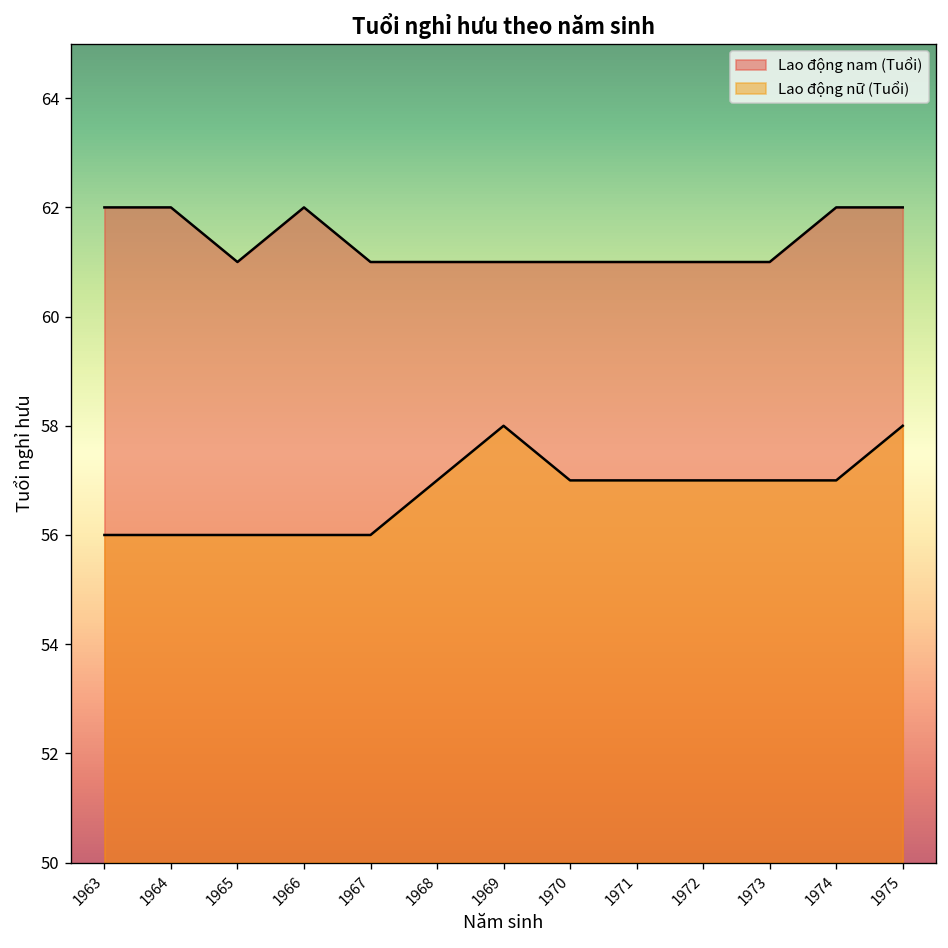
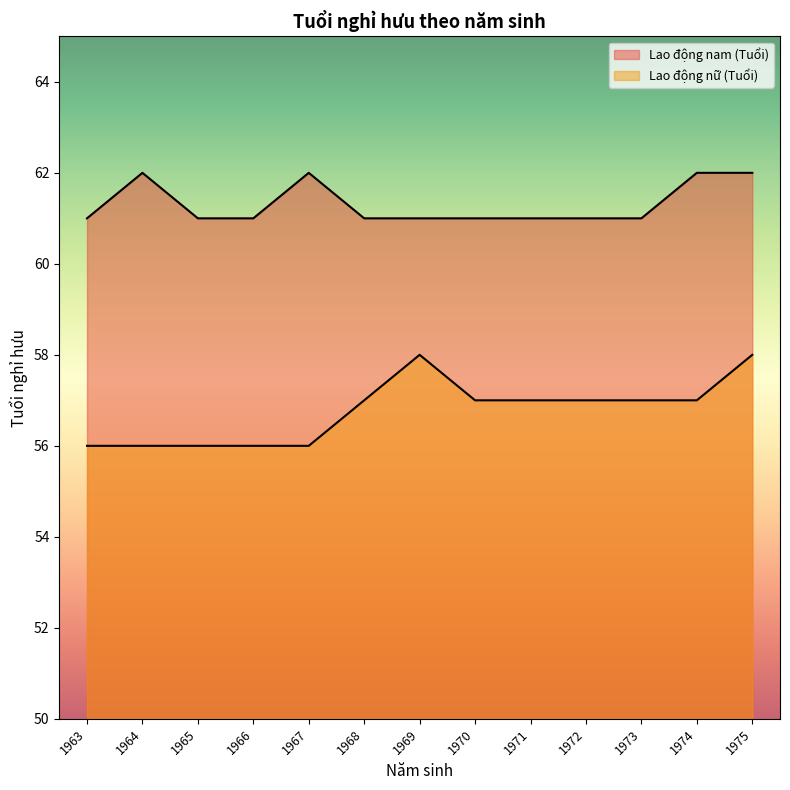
  {
    "Lao động nam (Tuổi)": {
-     "1963": 62,
+     "1963": 61,
      "1964": 62,
      "1965": 61,
-     "1966": 62,
-     "1967": 61,
+     "1966": 61,
+     "1967": 62,
      "1968": 61,
      "1969": 61,
      "1970": 61,
      "1971": 61,
      "1972": 61,
      "1973": 61,
      "1974": 62,
      "1975": 62
    },
    "Lao động nữ (Tuổi)": {
      "1963": 56,
      "1964": 56,
      "1965": 56,
      "1966": 56,
      "1967": 56,
      "1968": 57,
      "1969": 58,
      "1970": 57,
      "1971": 57,
      "1972": 57,
      "1973": 57,
      "1974": 57,
      "1975": 58
    }
  }
